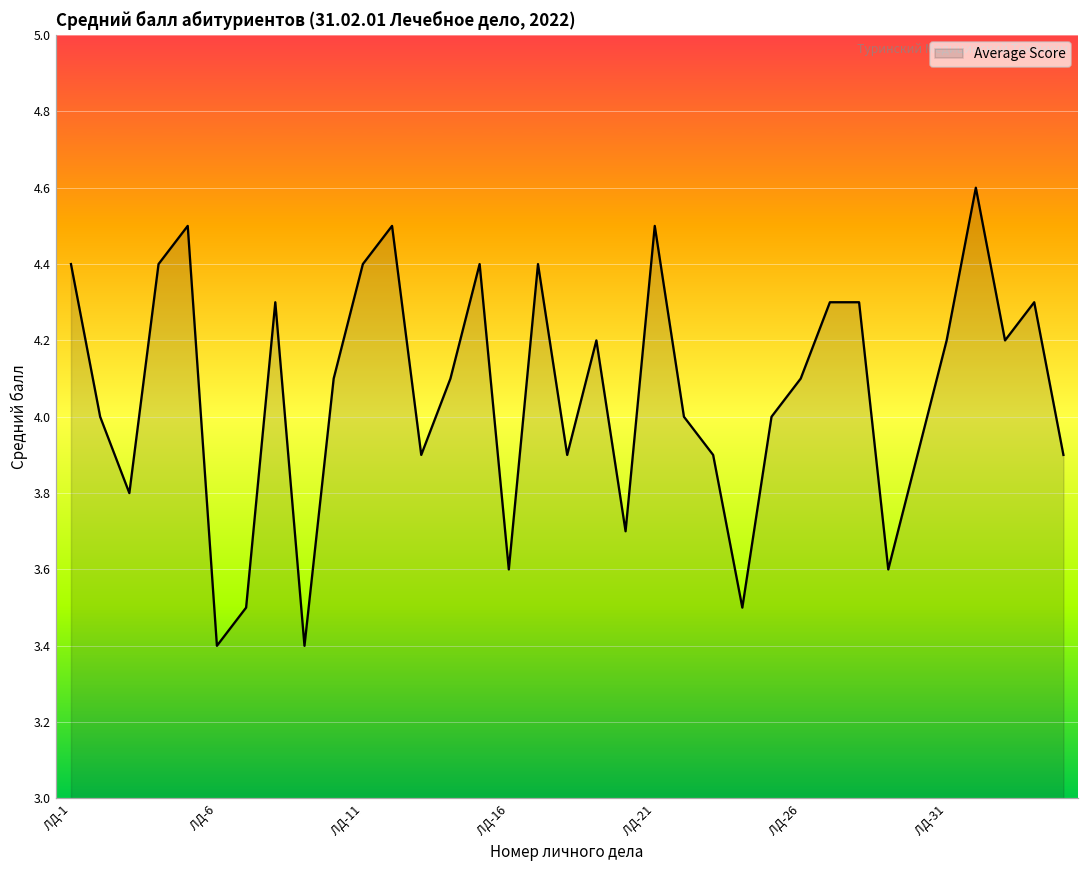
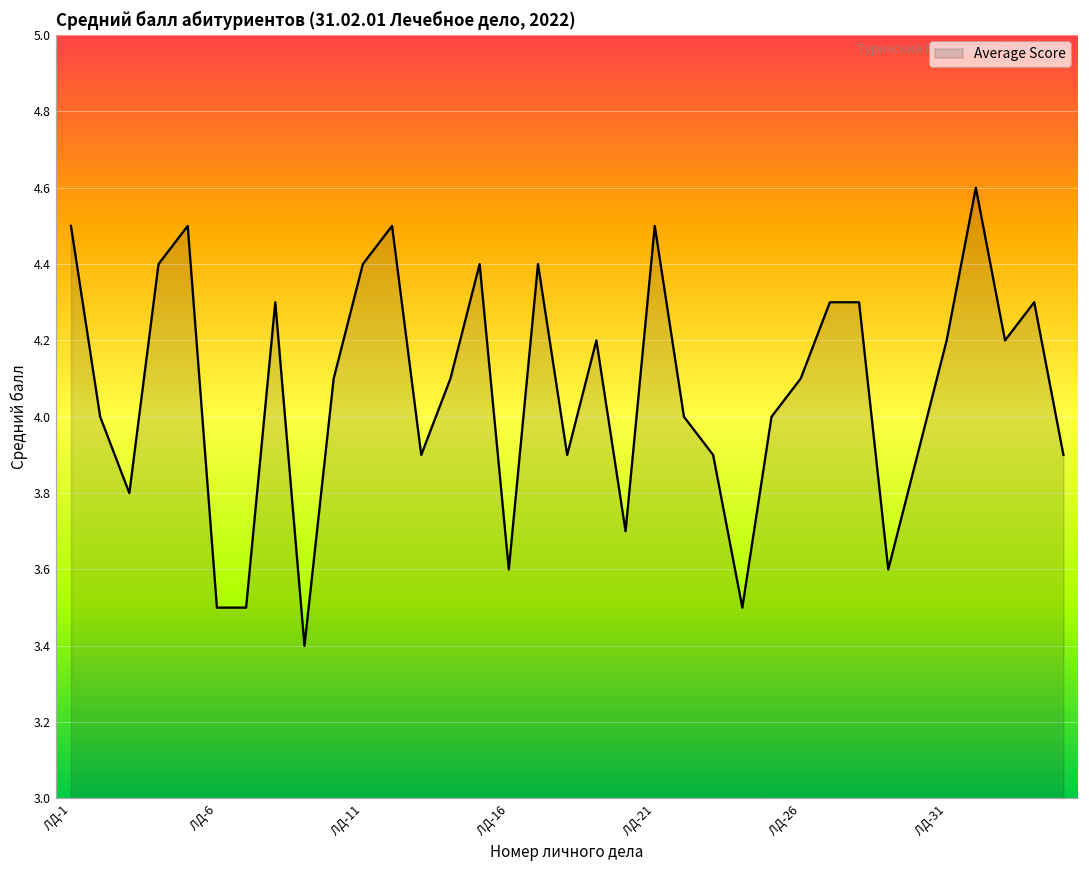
  {
-   "ЛД-1": 4.4,
-   "ЛД-6": 3.4,
+   "ЛД-1": 4.5,
+   "ЛД-6": 3.5,
    "ЛД-11": 4.4,
    "ЛД-16": 3.6,
    "ЛД-21": 4.5,
    "ЛД-26": 4.1,
    "ЛД-31": 4.2
  }
